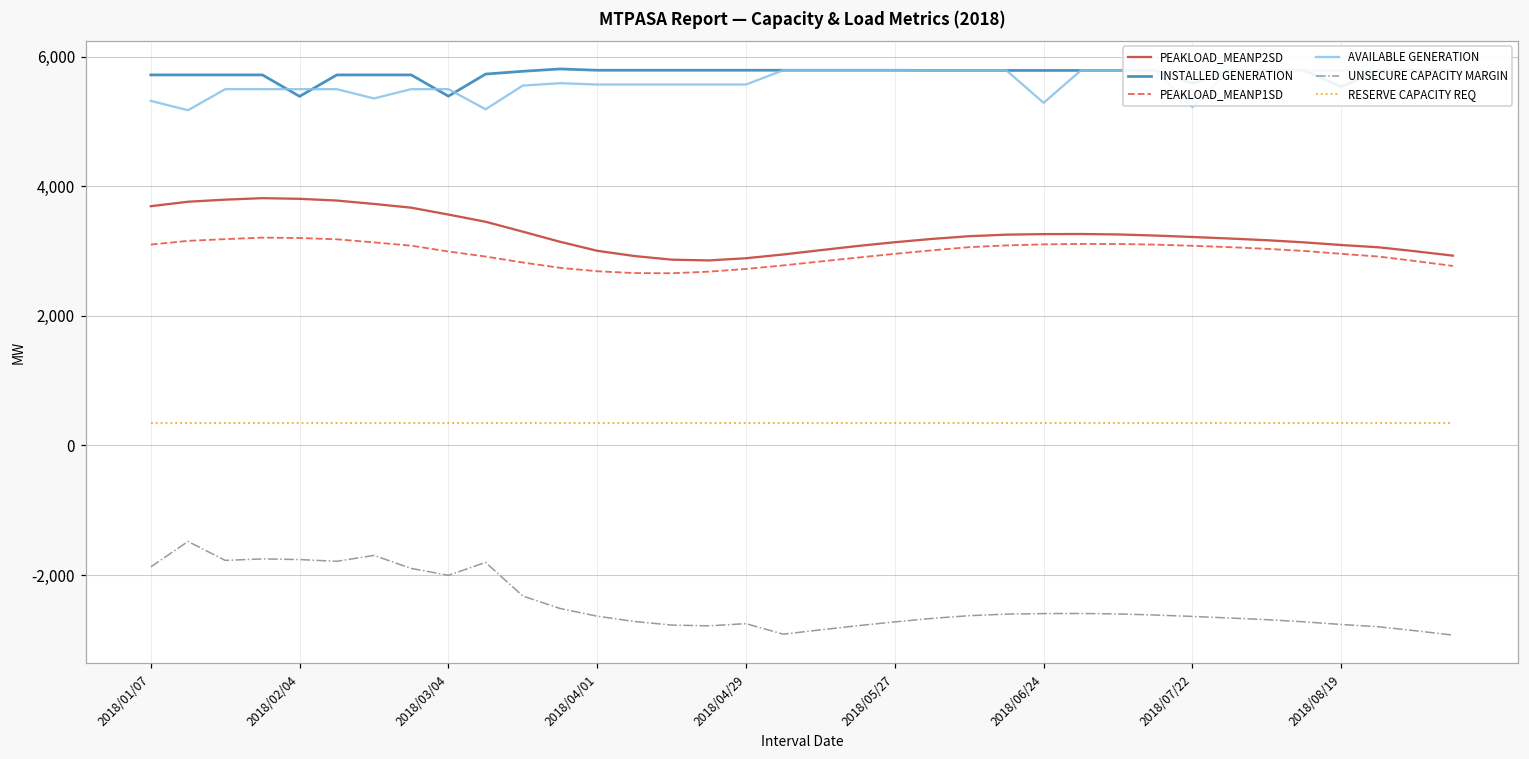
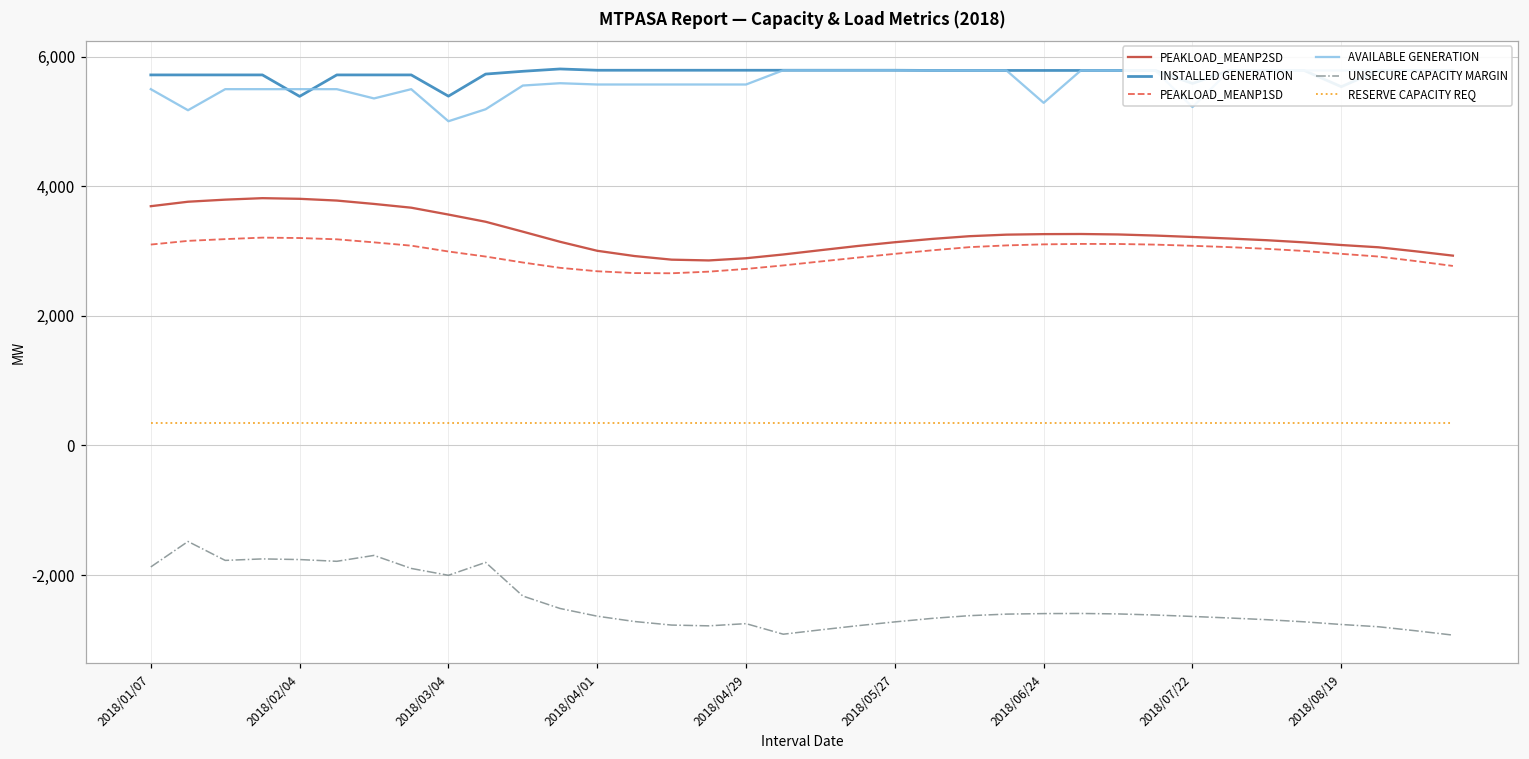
  {
    "INSTALLED GENERATION": {
      "2018/01/07": "5,700",
      "2018/02/04": "5,400",
      "2018/03/04": "5,400",
      "2018/04/01": "5,800",
      "2018/04/29": "5,800",
      "2018/06/24": "5,800"
    },
    "AVAILABLE GENERATION": {
-     "2018/01/07": "5,300",
+     "2018/01/07": "5,500",
      "2018/02/04": "5,500",
-     "2018/03/04": "5,500",
+     "2018/03/04": "5,000",
      "2018/04/01": "5,600",
      "2018/04/29": "5,600",
      "2018/06/24": "5,300",
      "2018/07/22": "5,200"
    },
    "UNSECURE CAPACITY MARGIN": {
      "2018/01/07": "-1,900",
      "2018/02/04": "-1,800",
      "2018/03/04": "-2,000",
      "2018/04/01": "-2,600",
      "2018/04/29": "-2,800",
      "2018/05/27": "-2,700",
      "2018/06/24": "-2,600",
      "2018/07/22": "-2,600",
      "2018/08/19": "-2,800"
    },
    "RESERVE CAPACITY REQ": {
      "2018/01/07": "300",
      "2018/02/04": "300",
      "2018/03/04": "300",
      "2018/04/01": "300",
      "2018/04/29": "300",
      "2018/05/27": "300",
      "2018/06/24": "300",
      "2018/07/22": "300",
      "2018/08/19": "300"
    }
  }
